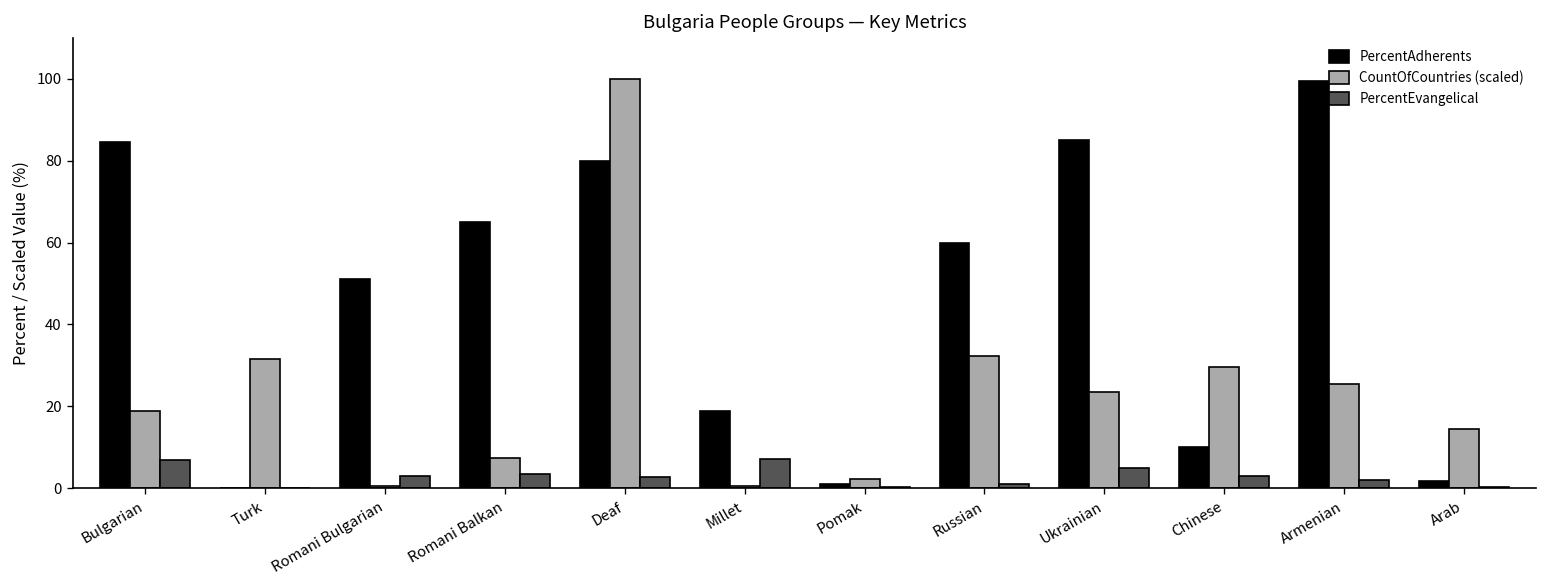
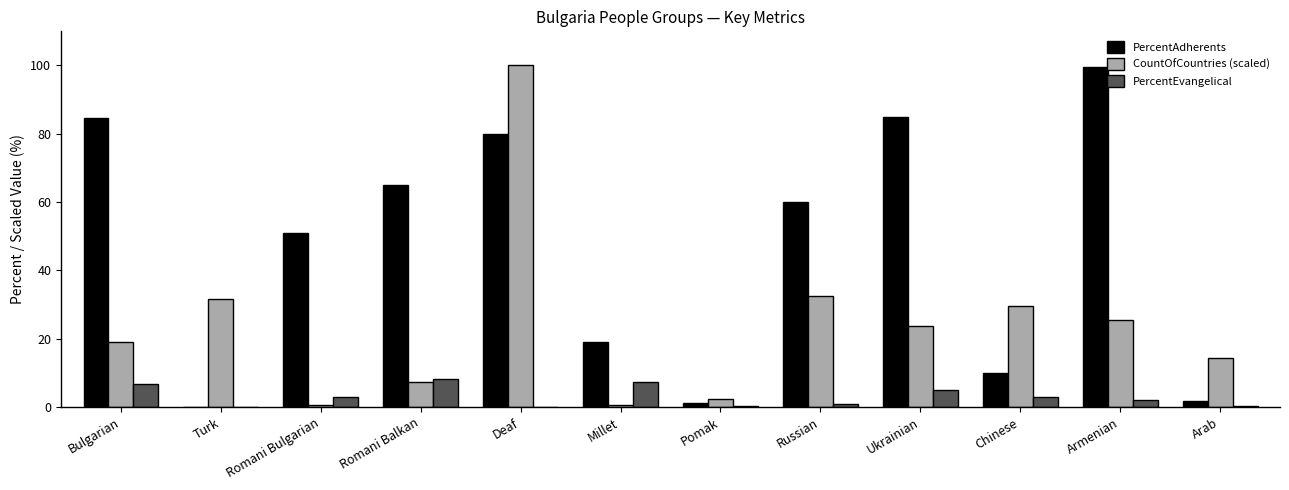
  {
    "PercentAdherents": {
      "Bulgarian": 85,
      "Romani Bulgarian": 51,
      "Romani Balkan": 65,
      "Deaf": 80,
      "Millet": 19,
      "Pomak": 1,
      "Russian": 60,
      "Ukrainian": 85,
      "Chinese": 10,
      "Armenian": 100,
      "Arab": 2
    },
    "CountOfCountries (scaled)": {
      "Bulgarian": 19,
      "Turk": 32,
      "Romani Balkan": 7,
      "Deaf": 100,
      "Pomak": 2,
      "Russian": 32,
      "Ukrainian": 24,
      "Chinese": 30,
      "Armenian": 26,
      "Arab": 14
    },
    "PercentEvangelical": {
      "Bulgarian": 7,
      "Romani Bulgarian": 3,
-     "Romani Balkan": 3,
-     "Deaf": 3,
+     "Romani Balkan": 8,
+     "Deaf": 0,
      "Millet": 7,
      "Russian": 1,
      "Ukrainian": 5,
      "Chinese": 3,
      "Armenian": 2
    }
  }
